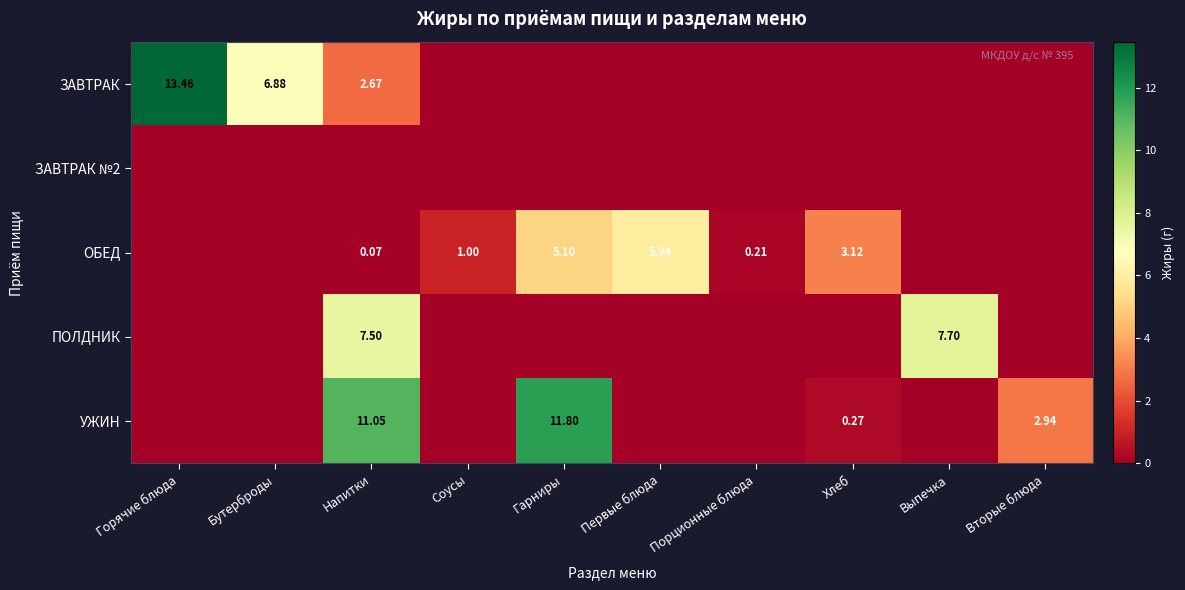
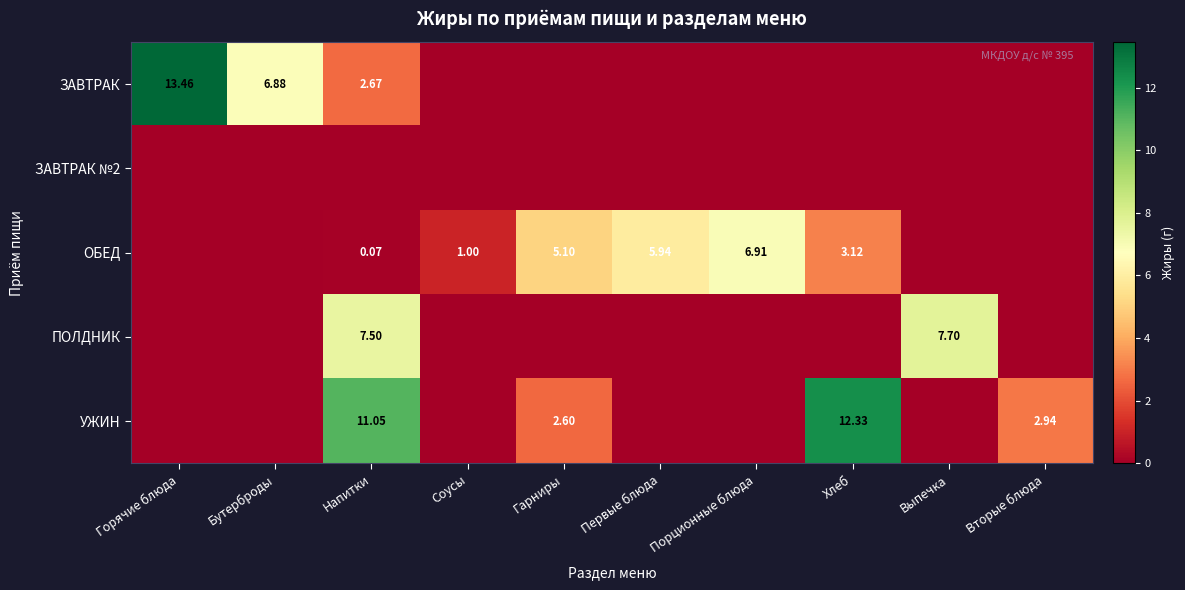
  {
    "ЗАВТРАК": {
      "Горячие блюда": 13.46,
      "Бутерброды": 6.88,
      "Напитки": 2.67,
      "Вторые блюда": 395
    },
    "ОБЕД": {
      "Напитки": 0.07,
      "Соусы": 1.00,
      "Гарниры": 5.10,
      "Первые блюда": 5.94,
-     "Порционные блюда": 0.21,
+     "Порционные блюда": 6.91,
      "Хлеб": 3.12
    },
    "ПОЛДНИК": {
      "Напитки": 7.50,
      "Выпечка": 7.70
    },
    "УЖИН": {
      "Напитки": 11.05,
-     "Гарниры": 11.80,
-     "Хлеб": 0.27,
+     "Гарниры": 2.60,
+     "Хлеб": 12.33,
      "Вторые блюда": 2.94
    }
  }
